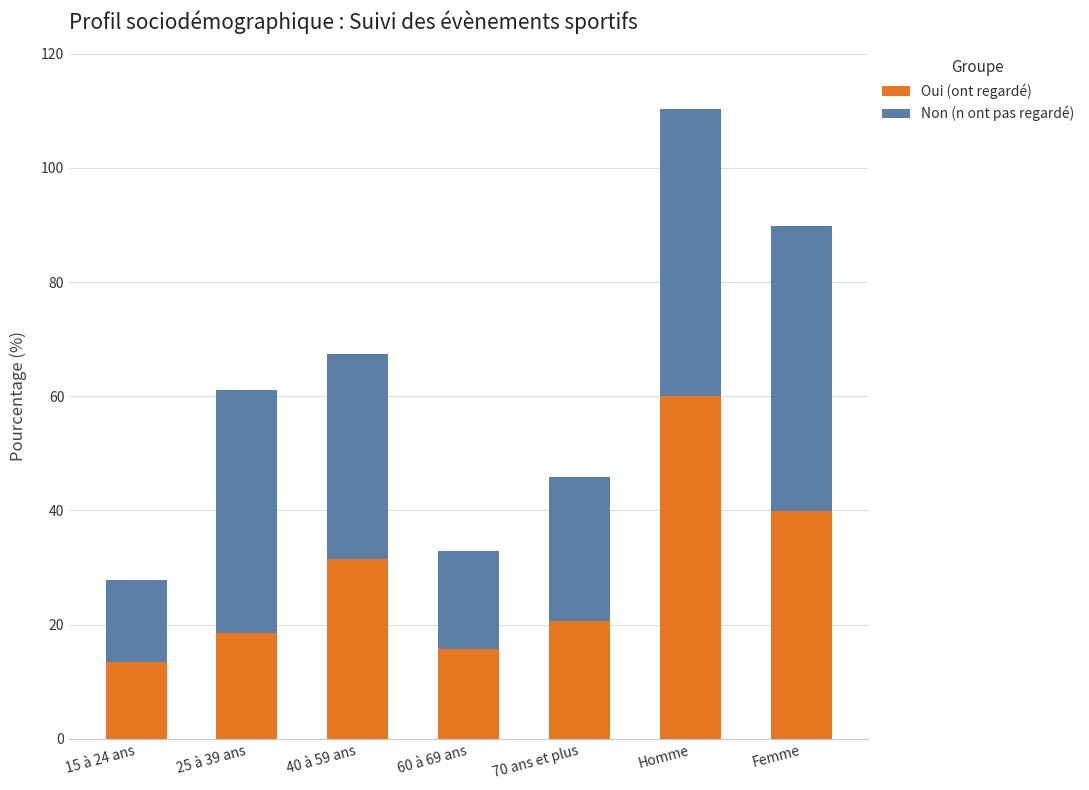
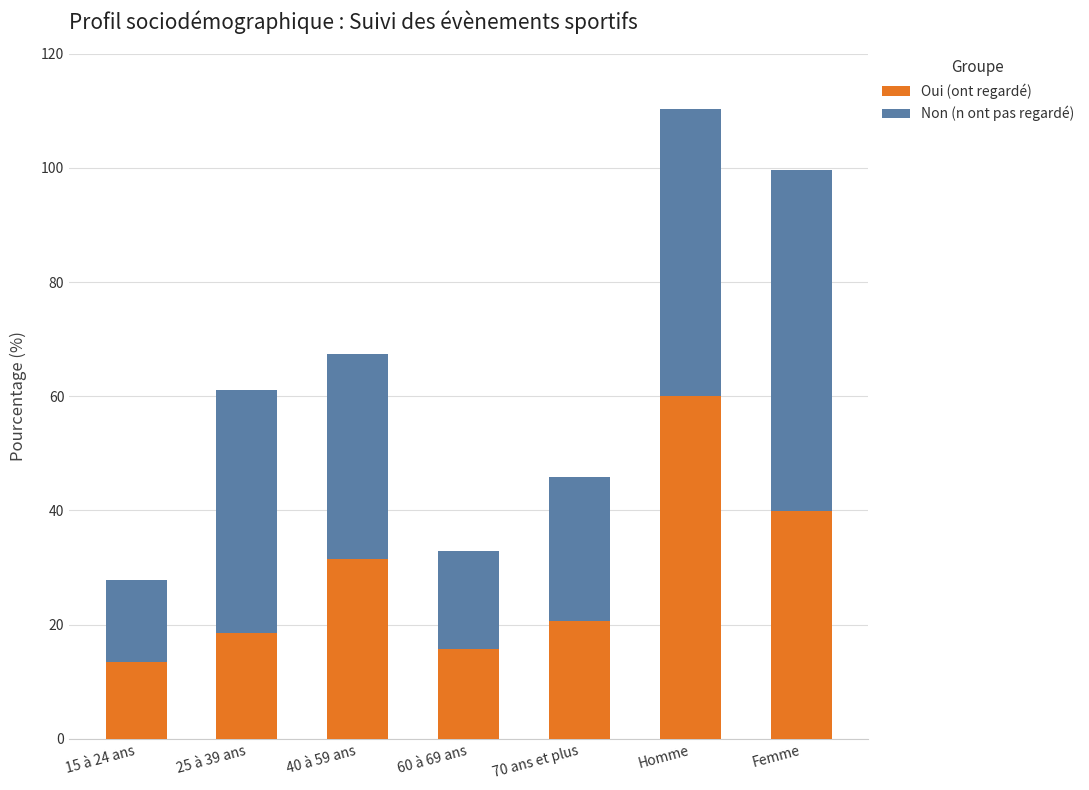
  {
    "Oui (ont regardé)": {
      "15 à 24 ans": 13,
      "25 à 39 ans": 18,
      "40 à 59 ans": 32,
      "60 à 69 ans": 16,
      "70 ans et plus": 21,
      "Homme": 60,
      "Femme": 40
    },
    "Non (n ont pas regardé)": {
      "15 à 24 ans": 14,
      "25 à 39 ans": 43,
      "40 à 59 ans": 36,
      "60 à 69 ans": 17,
      "70 ans et plus": 25,
      "Homme": 50,
-     "Femme": 50
+     "Femme": 60
    }
  }
